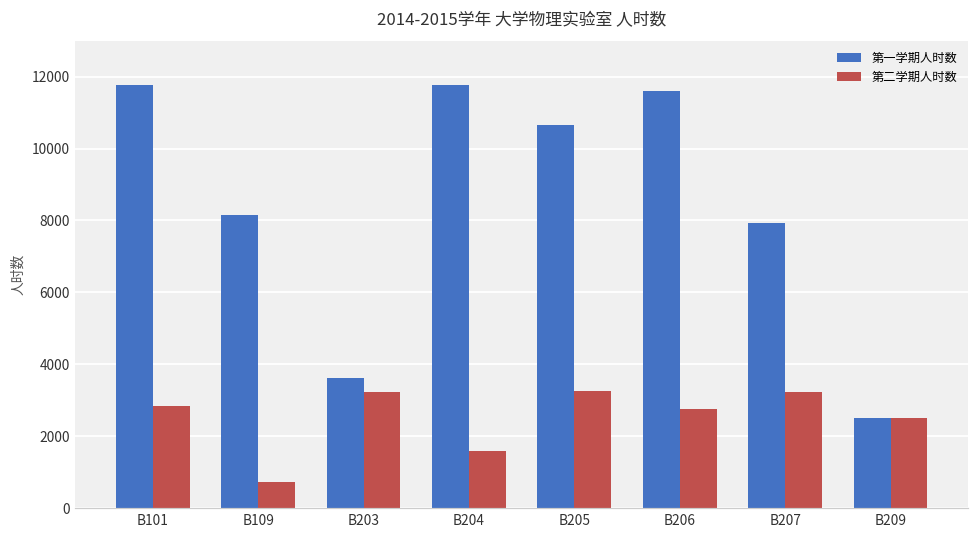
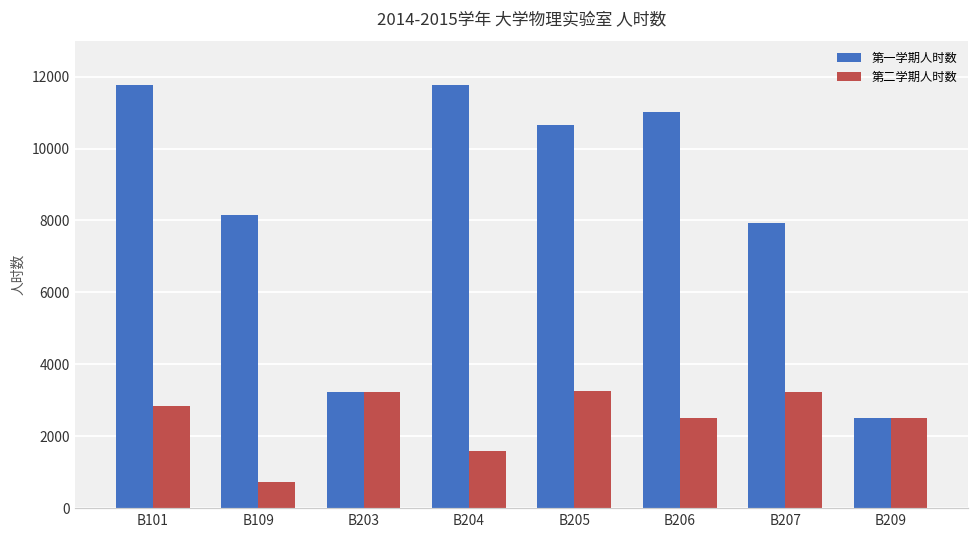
  {
    "第一学期人时数": {
      "B101": 11800,
      "B109": 8100,
-     "B203": 3600,
+     "B203": 3200,
      "B204": 11800,
      "B205": 10700,
-     "B206": 11600,
+     "B206": 11000,
      "B207": 7900,
      "B209": 2500
    },
    "第二学期人时数": {
      "B101": 2800,
      "B109": 700,
      "B203": 3200,
      "B204": 1600,
      "B205": 3200,
-     "B206": 2800,
+     "B206": 2500,
      "B207": 3200,
      "B209": 2500
    }
  }
